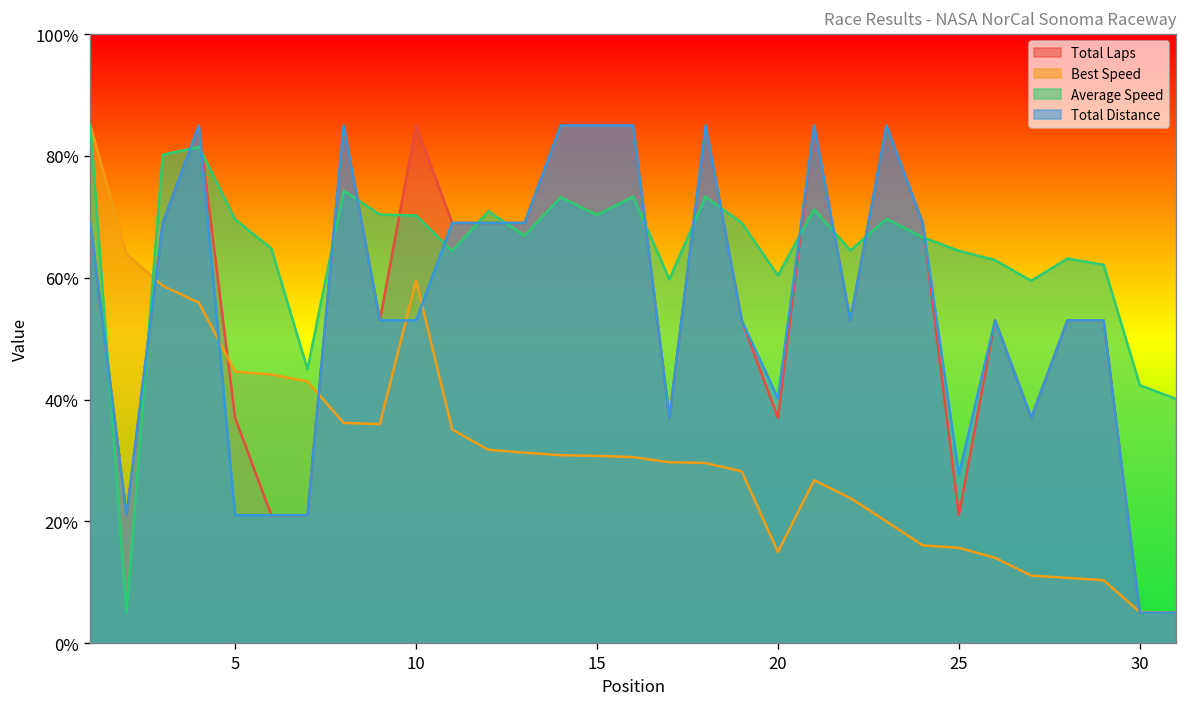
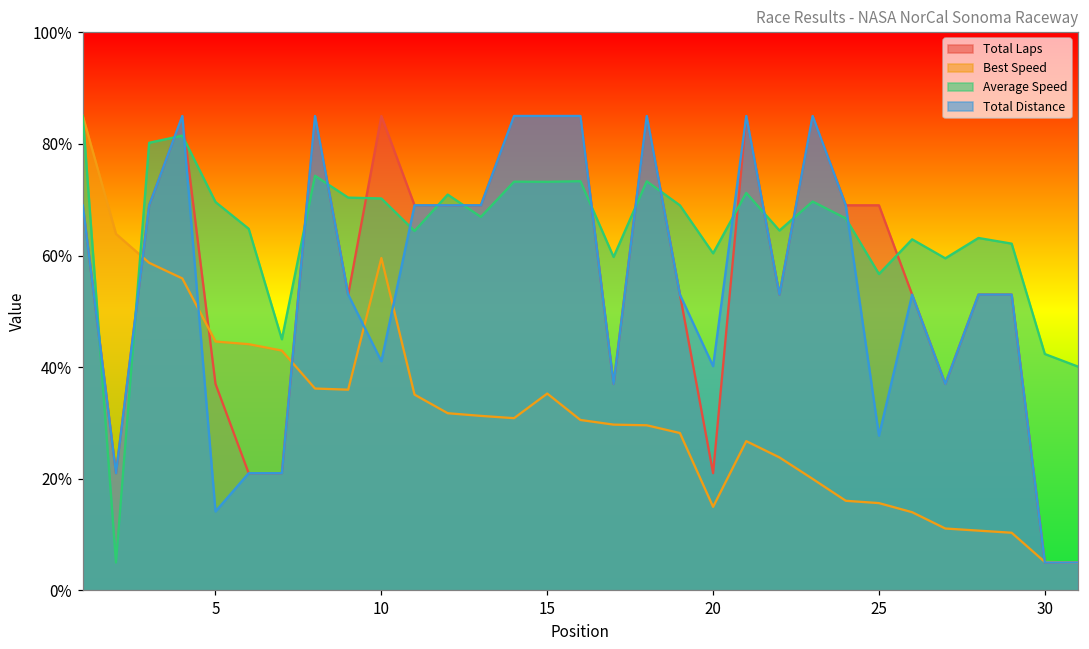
  {
    "Total Laps": {
      "5": "37%",
      "10": "85%",
-     "20": "37%",
-     "25": "21%"
+     "20": "21%",
+     "25": "69%"
    },
    "Best Speed": {
      "5": "45%",
      "10": "60%",
-     "15": "31%",
+     "15": "35%",
      "20": "15%",
      "25": "16%"
    },
    "Average Speed": {
      "5": "70%",
      "10": "70%",
-     "15": "70%",
+     "15": "73%",
      "20": "60%",
-     "25": "64%",
+     "25": "57%",
      "30": "42%"
    },
    "Total Distance": {
-     "5": "21%",
-     "10": "53%",
+     "5": "14%",
+     "10": "41%",
      "20": "40%",
      "25": "28%"
    }
  }
